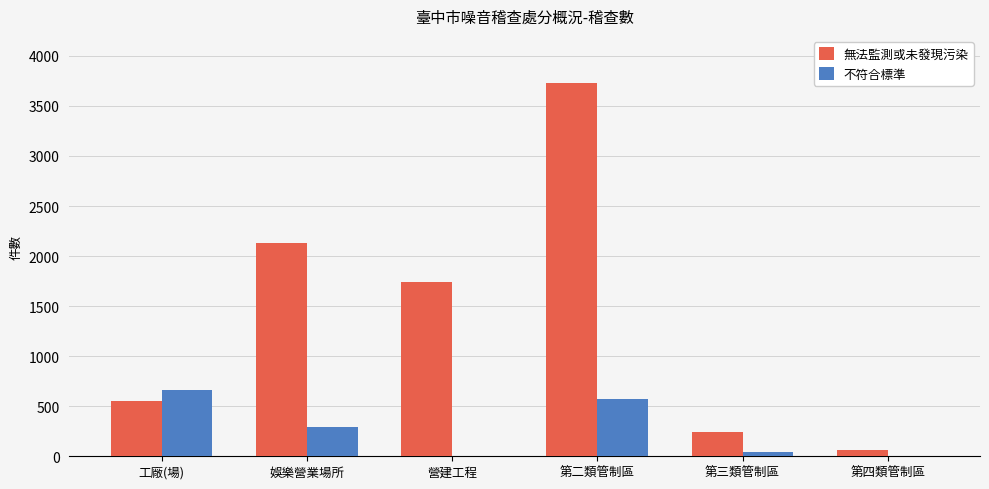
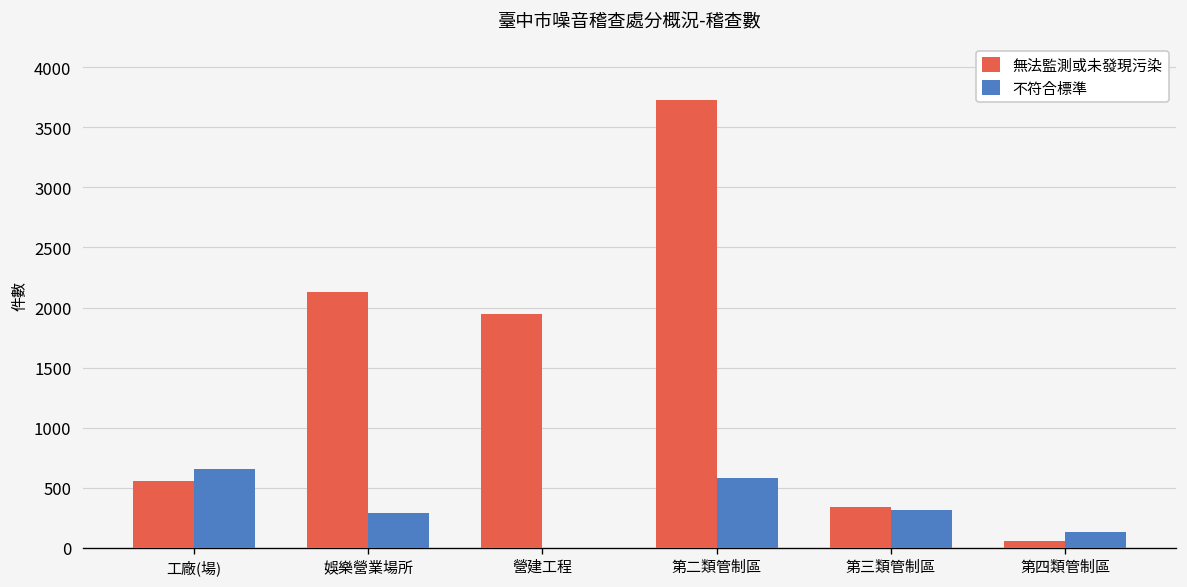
  {
    "無法監測或未發現污染": {
      "工廠(場)": 560,
      "娛樂營業場所": 2130,
-     "營建工程": 1740,
+     "營建工程": 1940,
      "第二類管制區": 3730,
-     "第三類管制區": 240,
+     "第三類管制區": 340,
      "第四類管制區": 60
    },
    "不符合標準": {
      "工廠(場)": 660,
      "娛樂營業場所": 290,
      "營建工程": 0,
      "第二類管制區": 580,
-     "第三類管制區": 50,
-     "第四類管制區": 10
+     "第三類管制區": 320,
+     "第四類管制區": 130
    }
  }
